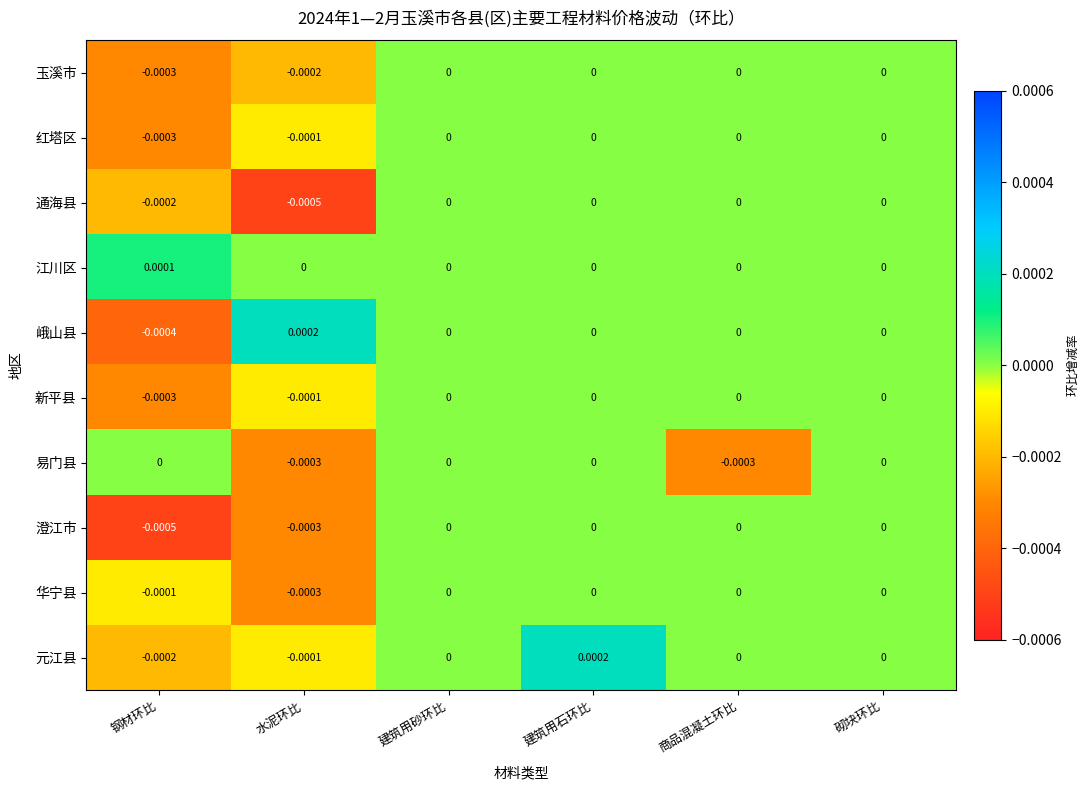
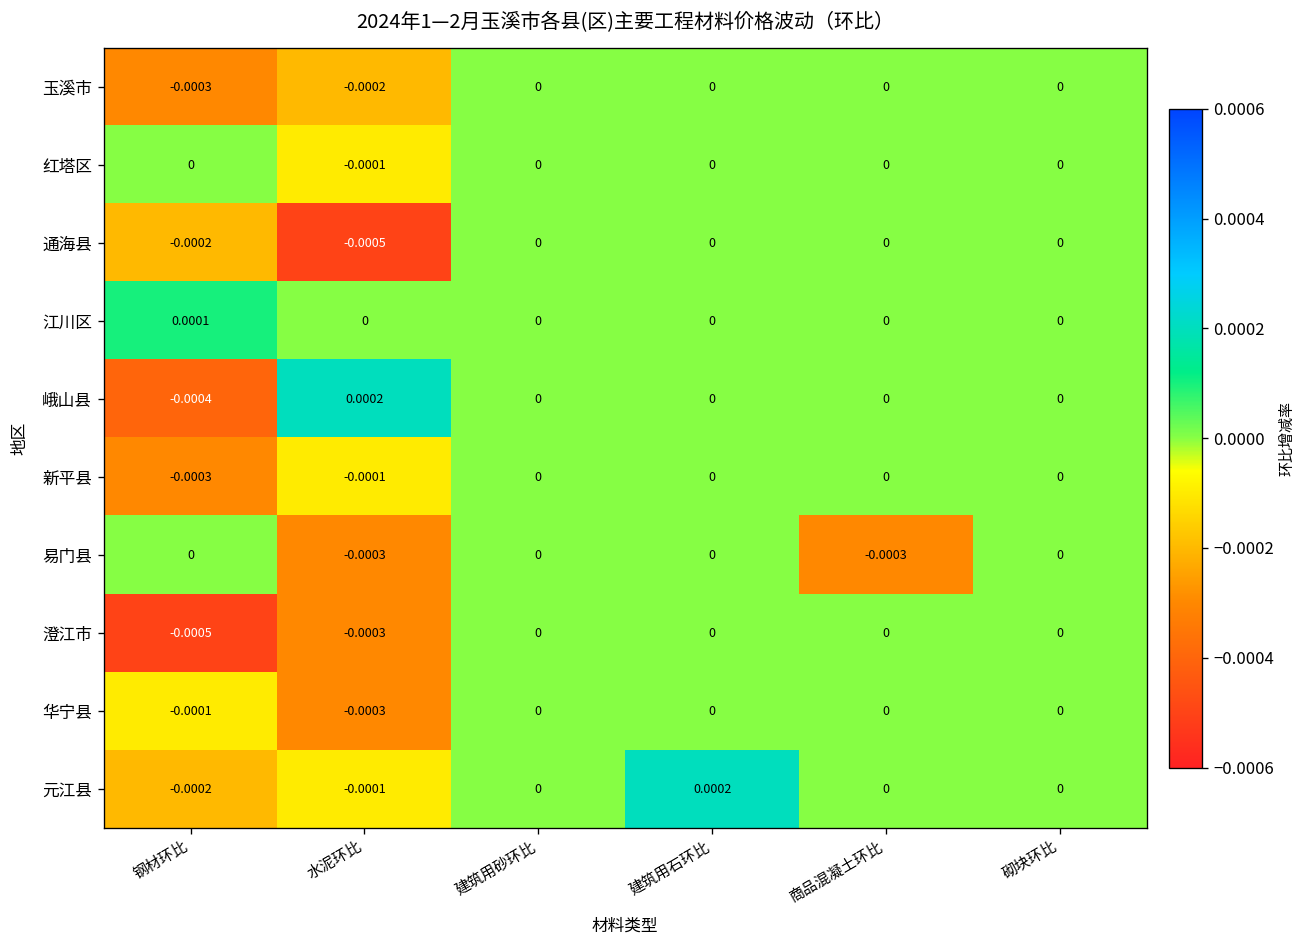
  {
    "玉溪市": {
      "钢材环比": -0.0003,
      "水泥环比": -0.0002,
      "建筑用砂环比": 0,
      "建筑用石环比": 0,
      "商品混凝土环比": 0,
      "砌块环比": 0
    },
    "红塔区": {
-     "钢材环比": -0.0003,
+     "钢材环比": 0,
      "水泥环比": -0.0001,
      "建筑用砂环比": 0,
      "建筑用石环比": 0,
      "商品混凝土环比": 0,
      "砌块环比": 0
    },
    "通海县": {
      "钢材环比": -0.0002,
      "水泥环比": -0.0005,
      "建筑用砂环比": 0,
      "建筑用石环比": 0,
      "商品混凝土环比": 0,
      "砌块环比": 0
    },
    "江川区": {
      "钢材环比": 0.0001,
      "水泥环比": 0,
      "建筑用砂环比": 0,
      "建筑用石环比": 0,
      "商品混凝土环比": 0,
      "砌块环比": 0
    },
    "峨山县": {
      "钢材环比": -0.0004,
      "水泥环比": 0.0002,
      "建筑用砂环比": 0,
      "建筑用石环比": 0,
      "商品混凝土环比": 0,
      "砌块环比": 0
    },
    "新平县": {
      "钢材环比": -0.0003,
      "水泥环比": -0.0001,
      "建筑用砂环比": 0,
      "建筑用石环比": 0,
      "商品混凝土环比": 0,
      "砌块环比": 0
    },
    "易门县": {
      "钢材环比": 0,
      "水泥环比": -0.0003,
      "建筑用砂环比": 0,
      "建筑用石环比": 0,
      "商品混凝土环比": -0.0003,
      "砌块环比": 0
    },
    "澄江市": {
      "钢材环比": -0.0005,
      "水泥环比": -0.0003,
      "建筑用砂环比": 0,
      "建筑用石环比": 0,
      "商品混凝土环比": 0,
      "砌块环比": 0
    },
    "华宁县": {
      "钢材环比": -0.0001,
      "水泥环比": -0.0003,
      "建筑用砂环比": 0,
      "建筑用石环比": 0,
      "商品混凝土环比": 0,
      "砌块环比": 0
    },
    "元江县": {
      "钢材环比": -0.0002,
      "水泥环比": -0.0001,
      "建筑用砂环比": 0,
      "建筑用石环比": 0.0002,
      "商品混凝土环比": 0,
      "砌块环比": 0
    }
  }
